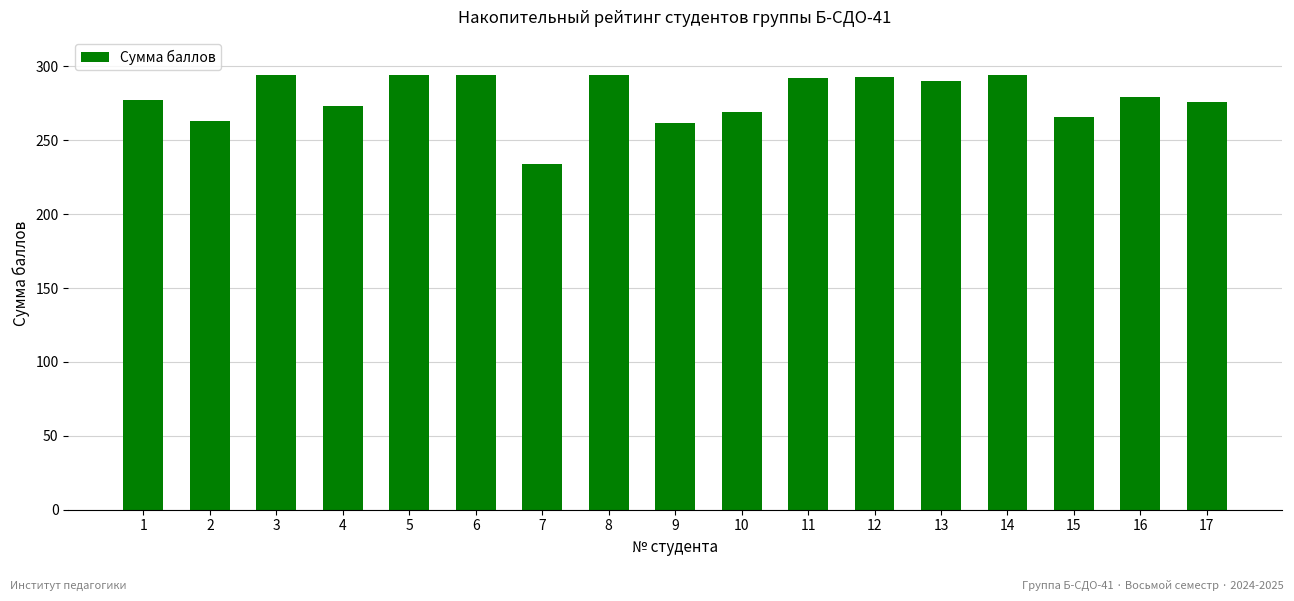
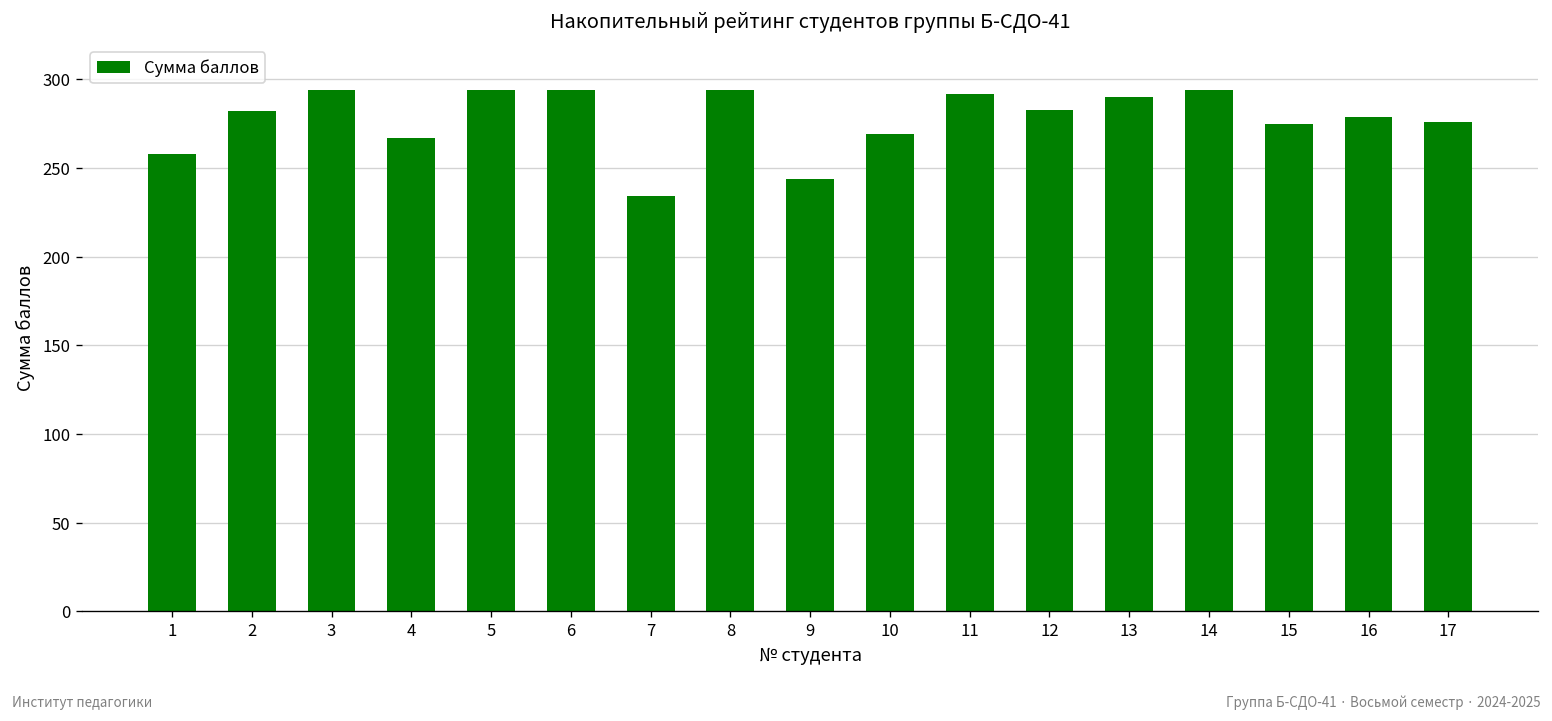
  {
-   "1": 277,
-   "2": 263,
+   "1": 258,
+   "2": 282,
    "3": 294,
-   "4": 273,
+   "4": 267,
    "5": 294,
    "6": 294,
    "7": 234,
    "8": 294,
-   "9": 262,
+   "9": 244,
    "10": 269,
    "11": 292,
-   "12": 293,
+   "12": 283,
    "13": 290,
    "14": 294,
-   "15": 266,
+   "15": 275,
    "16": 279,
    "17": 276
  }
